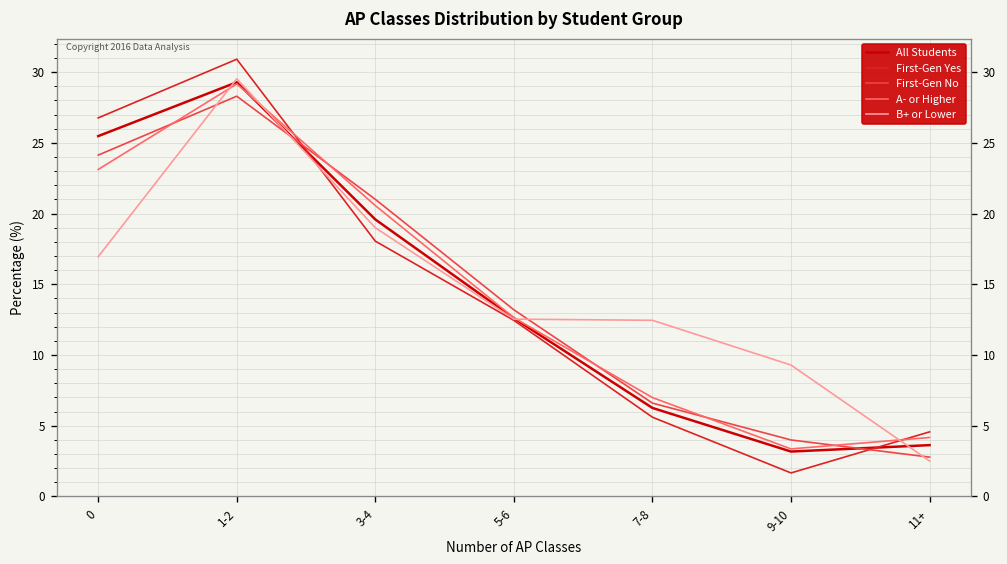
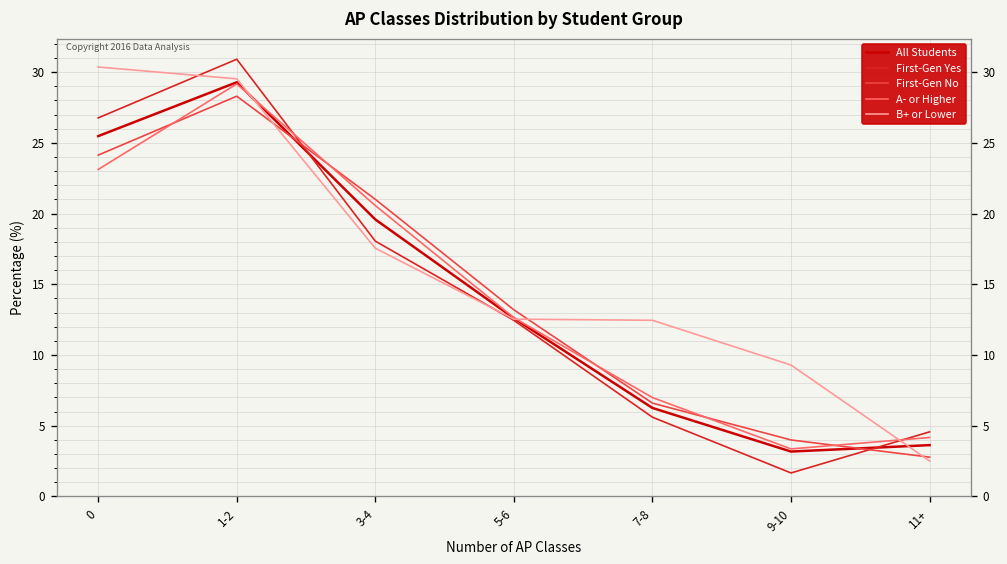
  {
    "B+ or Lower": {
-     "0": 17.0,
+     "0": 30.4,
      "1-2": 29.5,
-     "3-4": 19.0,
+     "3-4": 17.5,
      "7-8": 12.5,
      "9-10": 9.3,
      "11+": 2.5
    }
  }
